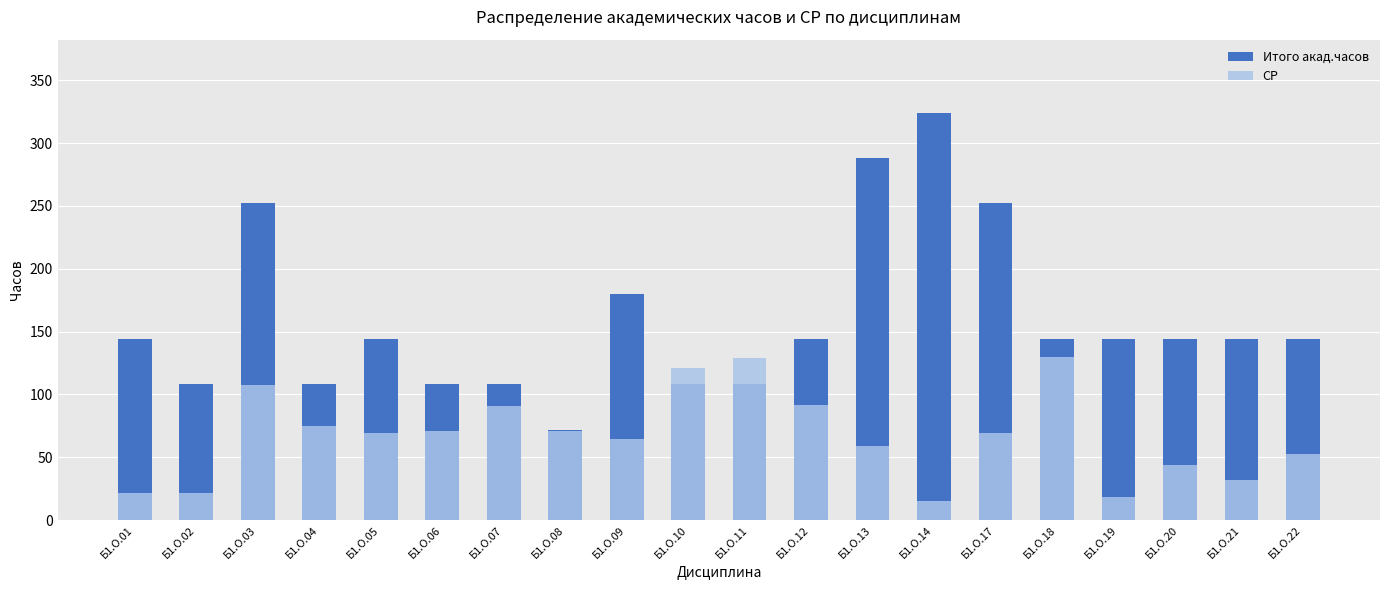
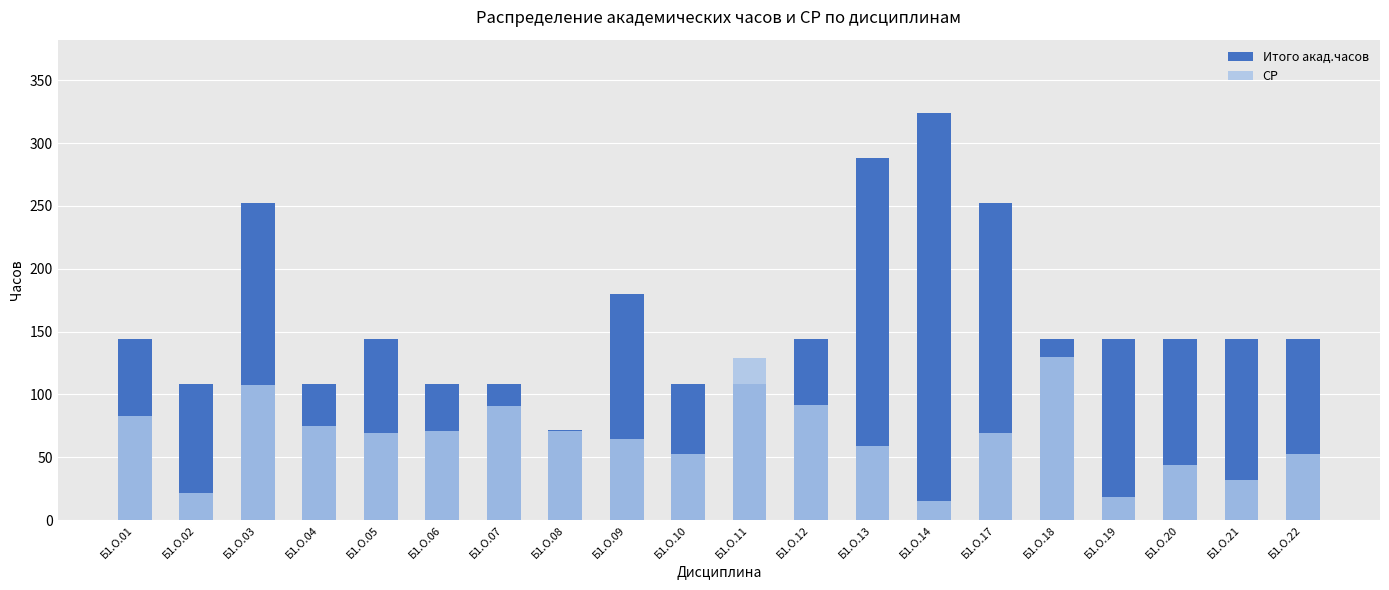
  {
    "Итого акад.часов": {
      "Б1.О.01": 144,
      "Б1.О.02": 108,
      "Б1.О.03": 252,
      "Б1.О.04": 108,
      "Б1.О.05": 144,
      "Б1.О.06": 108,
      "Б1.О.07": 108,
      "Б1.О.08": 72,
      "Б1.О.09": 180,
      "Б1.О.12": 144,
      "Б1.О.13": 288,
      "Б1.О.14": 324,
      "Б1.О.17": 252,
      "Б1.О.18": 144,
      "Б1.О.19": 144,
      "Б1.О.20": 144,
      "Б1.О.21": 144,
      "Б1.О.22": 144
    },
    "СР": {
-     "Б1.О.01": 21,
+     "Б1.О.01": 83,
      "Б1.О.08": 71,
-     "Б1.О.10": 121,
+     "Б1.О.10": 53,
      "Б1.О.11": 129
    }
  }
